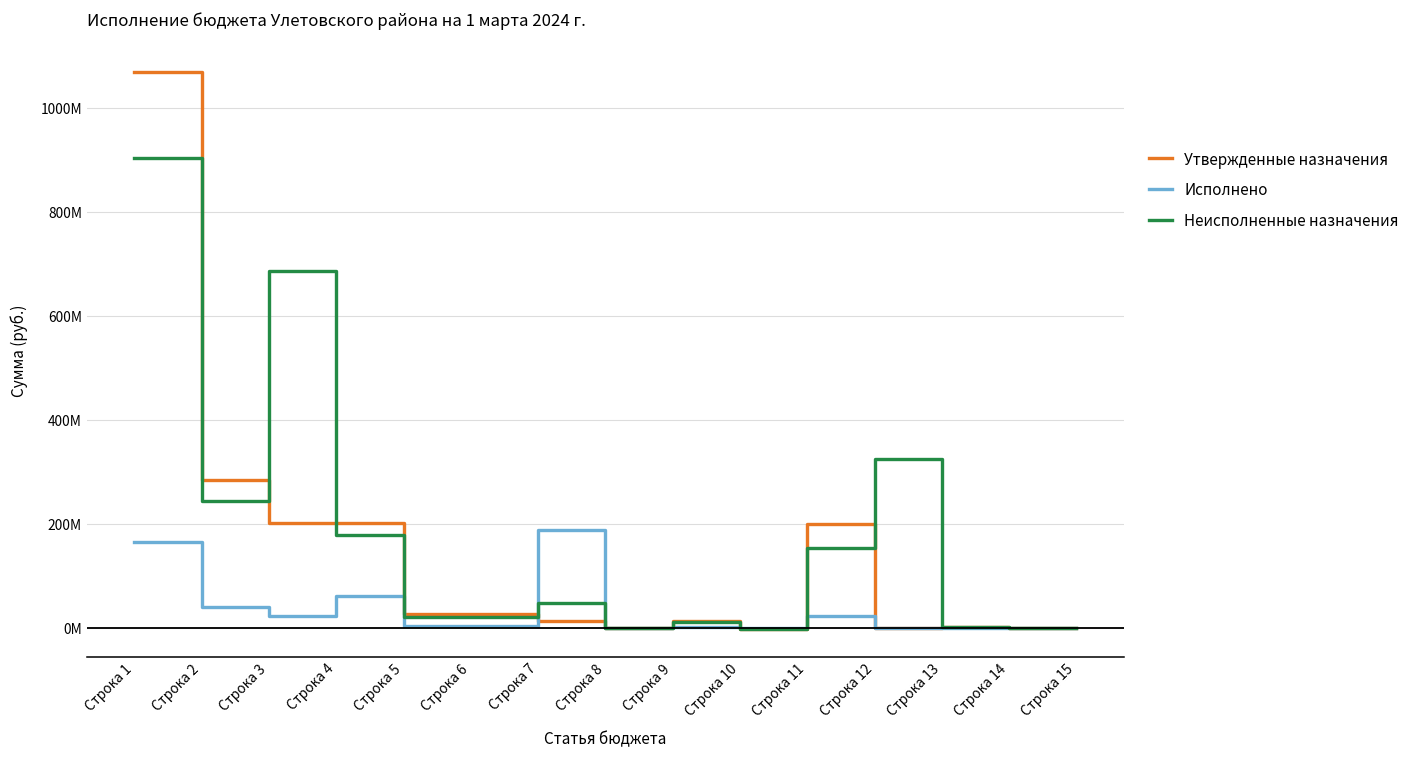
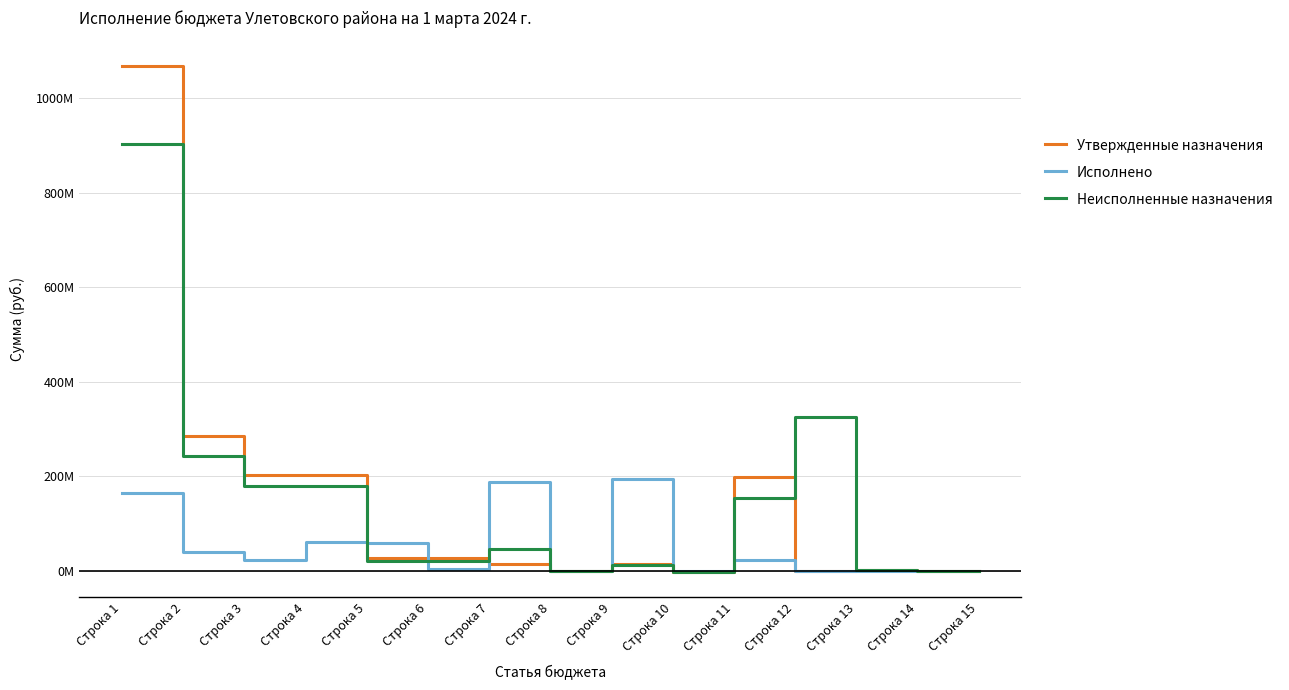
  {
    "Утвержденные назначения": {
      "Строка 1": 1070000000,
      "Строка 2": 280000000,
      "Строка 3": 200000000,
      "Строка 4": 200000000,
      "Строка 7": 10000000,
      "Строка 11": 200000000
    },
    "Исполнено": {
      "Строка 1": 160000000,
      "Строка 2": 40000000,
      "Строка 3": 20000000,
      "Строка 4": 60000000,
-     "Строка 5": 0,
+     "Строка 5": 60000000,
      "Строка 6": 0,
      "Строка 7": 190000000,
-     "Строка 9": 0,
+     "Строка 9": 200000000,
      "Строка 11": 20000000
    },
    "Неисполненные назначения": {
      "Строка 1": 900000000,
      "Строка 2": 240000000,
-     "Строка 3": 690000000,
+     "Строка 3": 180000000,
      "Строка 4": 180000000,
      "Строка 7": 50000000,
      "Строка 11": 150000000,
      "Строка 12": 330000000
    }
  }
